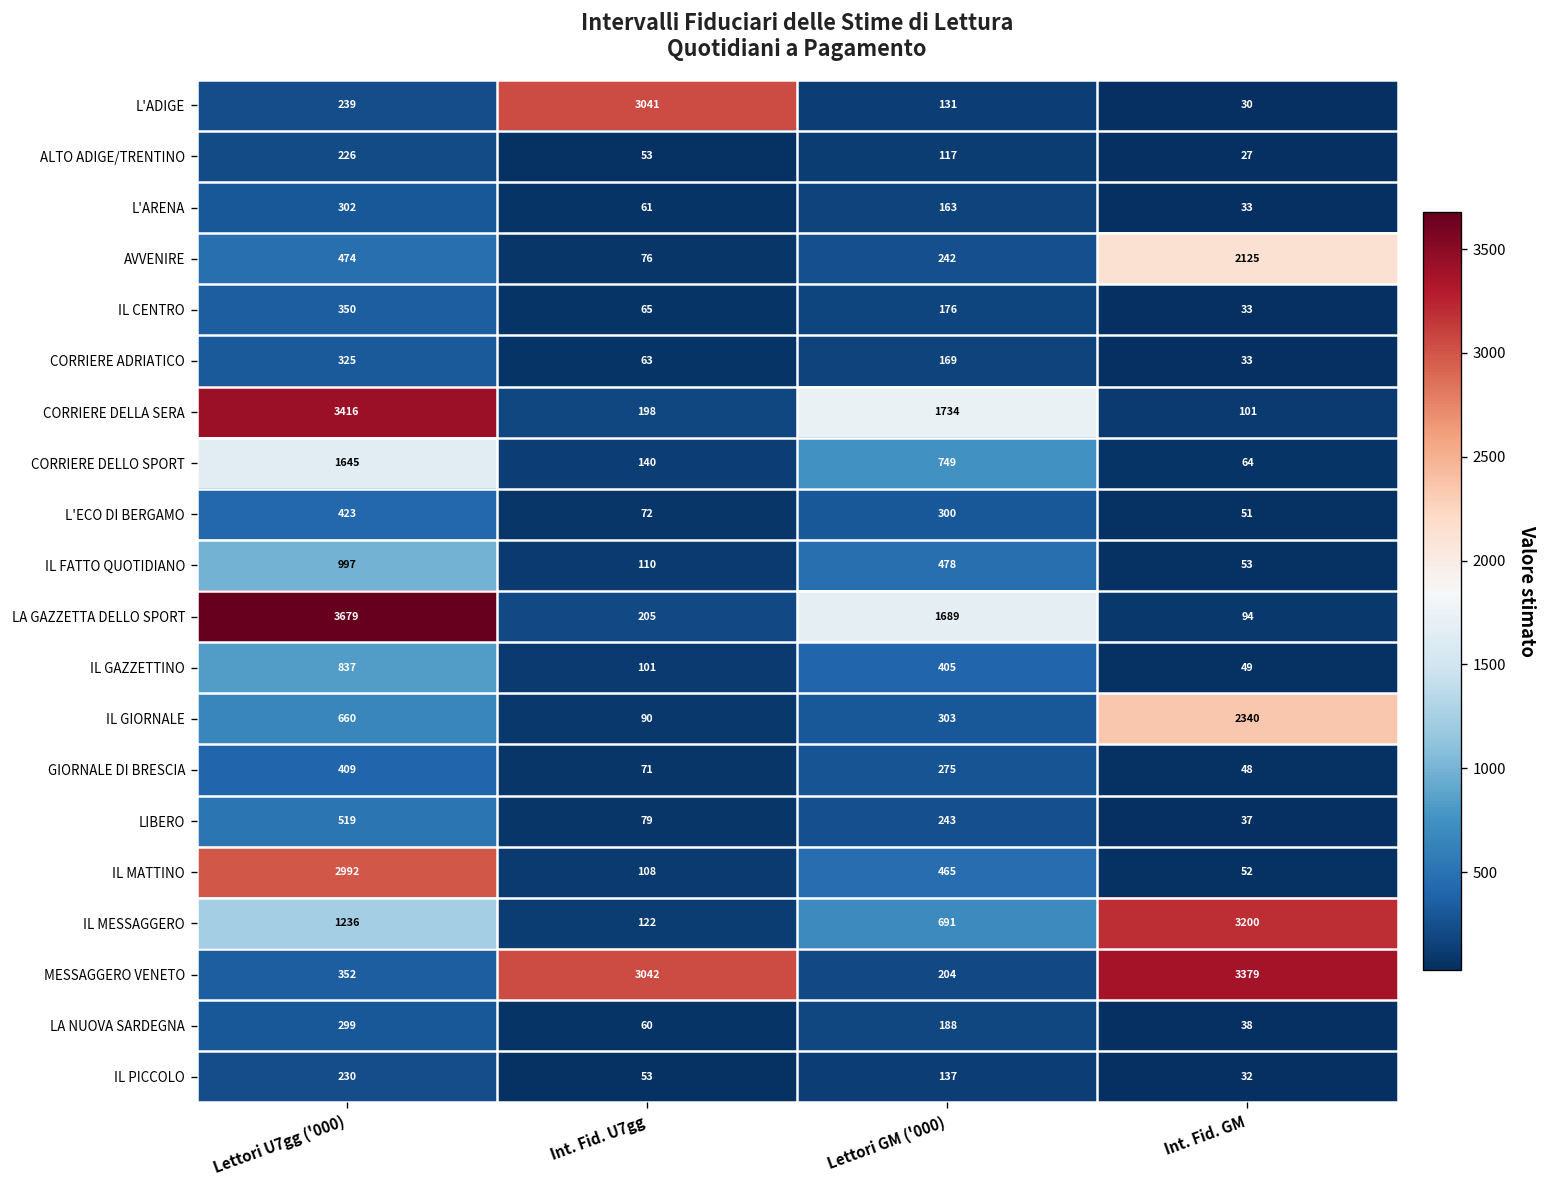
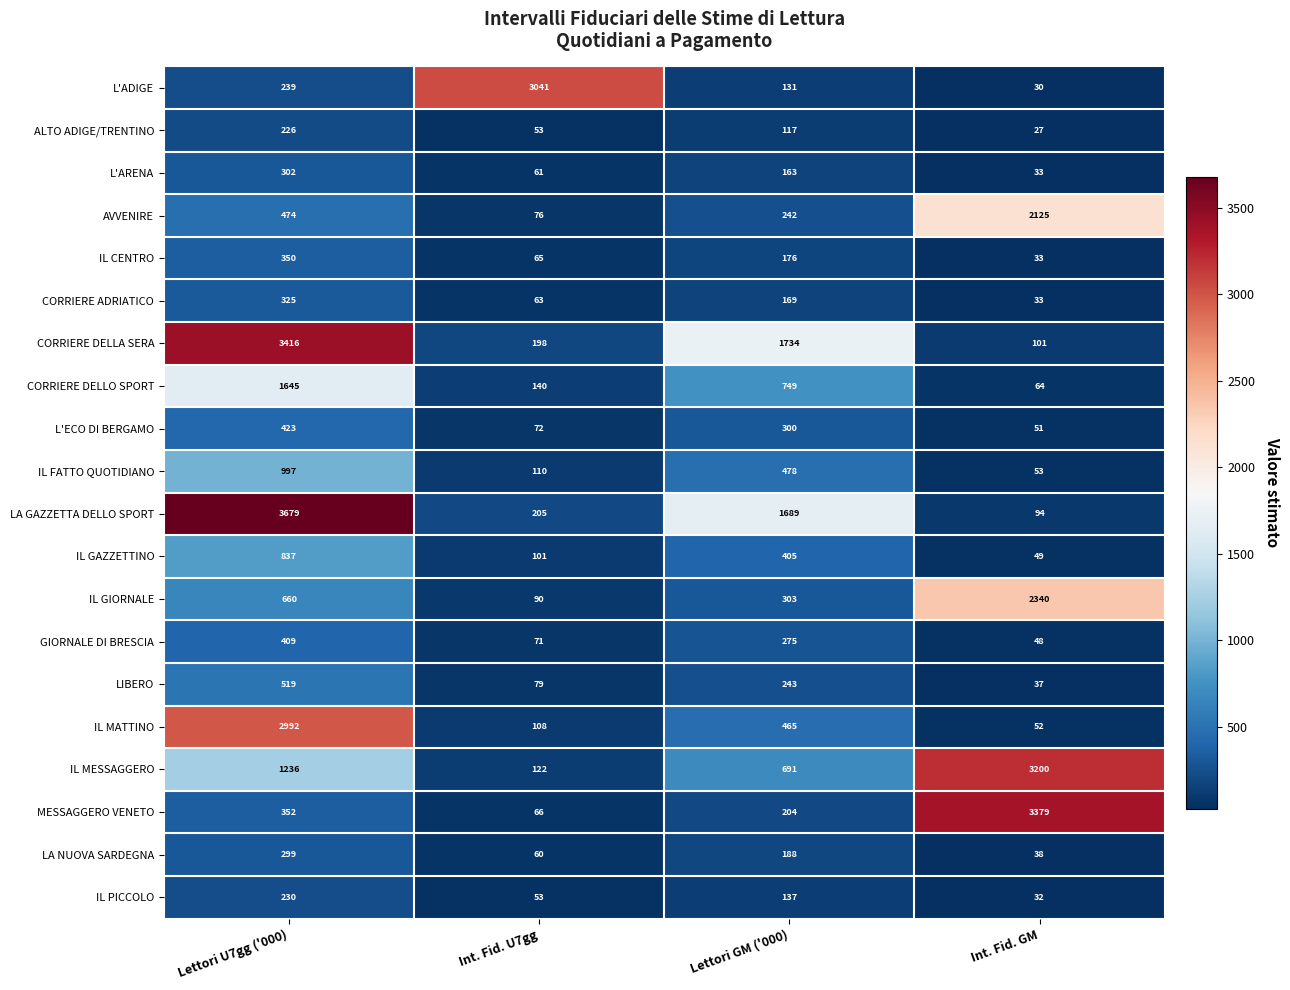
  {
    "L'ADIGE": {
      "Lettori U7gg ('000)": 239,
      "Int. Fid. U7gg": 3041,
      "Lettori GM ('000)": 131,
      "Int. Fid. GM": 30
    },
    "ALTO ADIGE/TRENTINO": {
      "Lettori U7gg ('000)": 226,
      "Int. Fid. U7gg": 53,
      "Lettori GM ('000)": 117,
      "Int. Fid. GM": 27
    },
    "L'ARENA": {
      "Lettori U7gg ('000)": 302,
      "Int. Fid. U7gg": 61,
      "Lettori GM ('000)": 163,
      "Int. Fid. GM": 33
    },
    "AVVENIRE": {
      "Lettori U7gg ('000)": 474,
      "Int. Fid. U7gg": 76,
      "Lettori GM ('000)": 242,
      "Int. Fid. GM": 2125
    },
    "IL CENTRO": {
      "Lettori U7gg ('000)": 350,
      "Int. Fid. U7gg": 65,
      "Lettori GM ('000)": 176,
      "Int. Fid. GM": 33
    },
    "CORRIERE ADRIATICO": {
      "Lettori U7gg ('000)": 325,
      "Int. Fid. U7gg": 63,
      "Lettori GM ('000)": 169,
      "Int. Fid. GM": 33
    },
    "CORRIERE DELLA SERA": {
      "Lettori U7gg ('000)": 3416,
      "Int. Fid. U7gg": 198,
      "Lettori GM ('000)": 1734,
      "Int. Fid. GM": 101
    },
    "CORRIERE DELLO SPORT": {
      "Lettori U7gg ('000)": 1645,
      "Int. Fid. U7gg": 140,
      "Lettori GM ('000)": 749,
      "Int. Fid. GM": 64
    },
    "L'ECO DI BERGAMO": {
      "Lettori U7gg ('000)": 423,
      "Int. Fid. U7gg": 72,
      "Lettori GM ('000)": 300,
      "Int. Fid. GM": 51
    },
    "IL FATTO QUOTIDIANO": {
      "Lettori U7gg ('000)": 997,
      "Int. Fid. U7gg": 110,
      "Lettori GM ('000)": 478,
      "Int. Fid. GM": 53
    },
    "LA GAZZETTA DELLO SPORT": {
      "Lettori U7gg ('000)": 3679,
      "Int. Fid. U7gg": 205,
      "Lettori GM ('000)": 1689,
      "Int. Fid. GM": 94
    },
    "IL GAZZETTINO": {
      "Lettori U7gg ('000)": 837,
      "Int. Fid. U7gg": 101,
      "Lettori GM ('000)": 405,
      "Int. Fid. GM": 49
    },
    "IL GIORNALE": {
      "Lettori U7gg ('000)": 660,
      "Int. Fid. U7gg": 90,
      "Lettori GM ('000)": 303,
      "Int. Fid. GM": 2340
    },
    "GIORNALE DI BRESCIA": {
      "Lettori U7gg ('000)": 409,
      "Int. Fid. U7gg": 71,
      "Lettori GM ('000)": 275,
      "Int. Fid. GM": 48
    },
    "LIBERO": {
      "Lettori U7gg ('000)": 519,
      "Int. Fid. U7gg": 79,
      "Lettori GM ('000)": 243,
      "Int. Fid. GM": 37
    },
    "IL MATTINO": {
      "Lettori U7gg ('000)": 2992,
      "Int. Fid. U7gg": 108,
      "Lettori GM ('000)": 465,
      "Int. Fid. GM": 52
    },
    "IL MESSAGGERO": {
      "Lettori U7gg ('000)": 1236,
      "Int. Fid. U7gg": 122,
      "Lettori GM ('000)": 691,
      "Int. Fid. GM": 3200
    },
    "MESSAGGERO VENETO": {
      "Lettori U7gg ('000)": 352,
-     "Int. Fid. U7gg": 3042,
+     "Int. Fid. U7gg": 66,
      "Lettori GM ('000)": 204,
      "Int. Fid. GM": 3379
    },
    "LA NUOVA SARDEGNA": {
      "Lettori U7gg ('000)": 299,
      "Int. Fid. U7gg": 60,
      "Lettori GM ('000)": 188,
      "Int. Fid. GM": 38
    },
    "IL PICCOLO": {
      "Lettori U7gg ('000)": 230,
      "Int. Fid. U7gg": 53,
      "Lettori GM ('000)": 137,
      "Int. Fid. GM": 32
    }
  }
